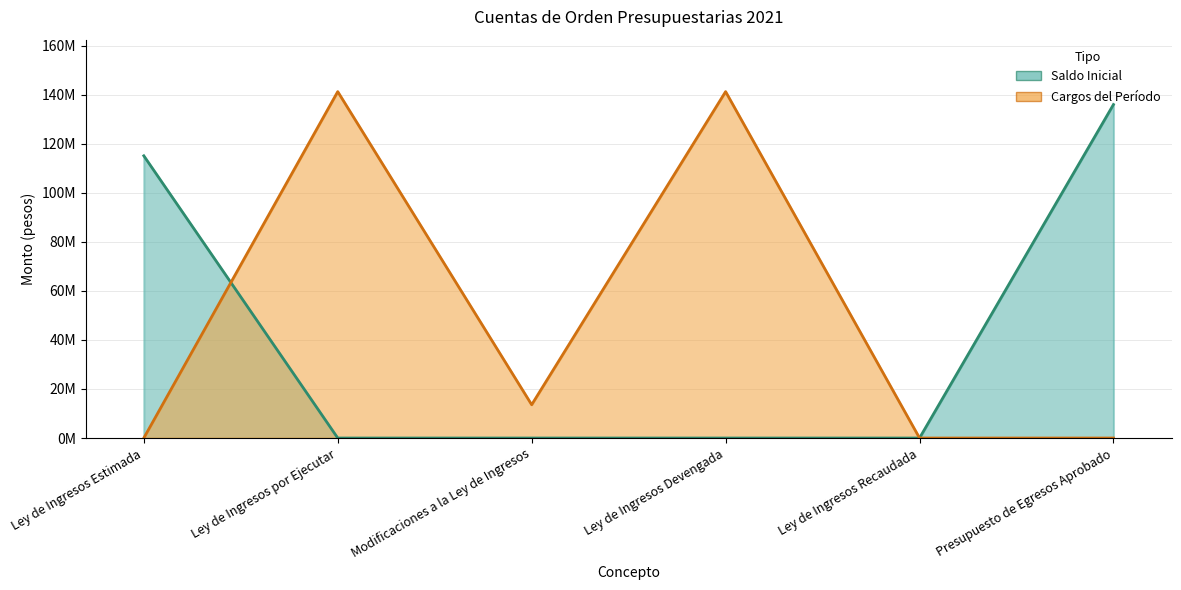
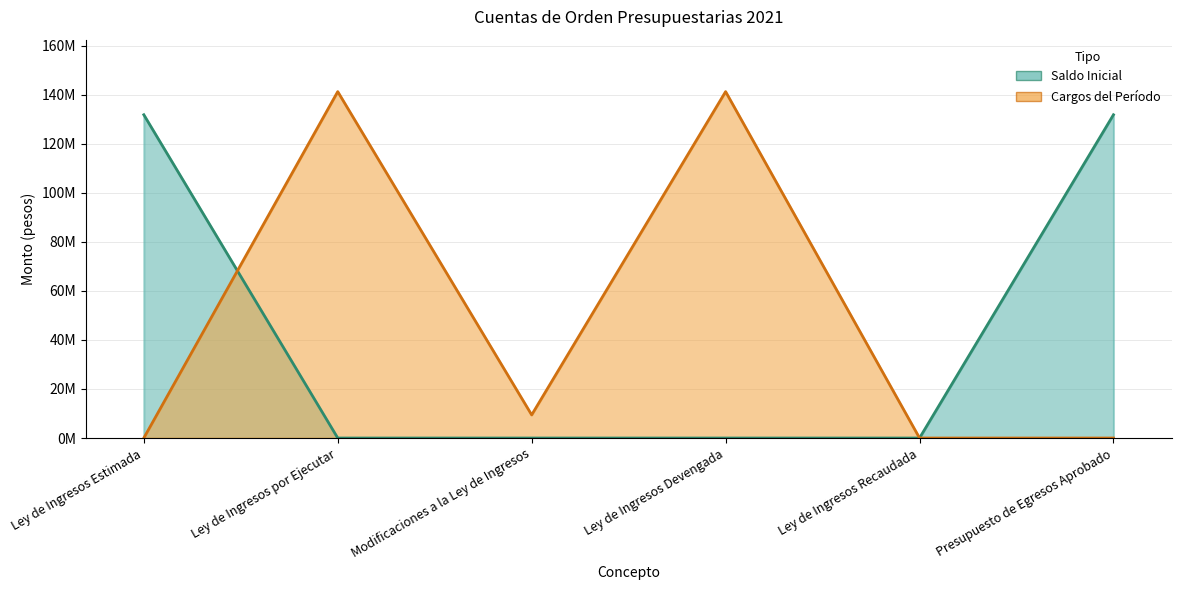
  {
    "Saldo Inicial": {
-     "Ley de Ingresos Estimada": 115000000,
+     "Ley de Ingresos Estimada": 132000000,
      "Ley de Ingresos por Ejecutar": 0,
      "Modificaciones a la Ley de Ingresos": 0,
      "Ley de Ingresos Devengada": 0,
-     "Presupuesto de Egresos Aprobado": 136000000
+     "Presupuesto de Egresos Aprobado": 132000000
    },
    "Cargos del Período": {
      "Ley de Ingresos Estimada": 0,
      "Ley de Ingresos por Ejecutar": 141000000,
-     "Modificaciones a la Ley de Ingresos": 14000000,
+     "Modificaciones a la Ley de Ingresos": 9000000,
      "Ley de Ingresos Devengada": 141000000,
      "Presupuesto de Egresos Aprobado": 0
    }
  }
